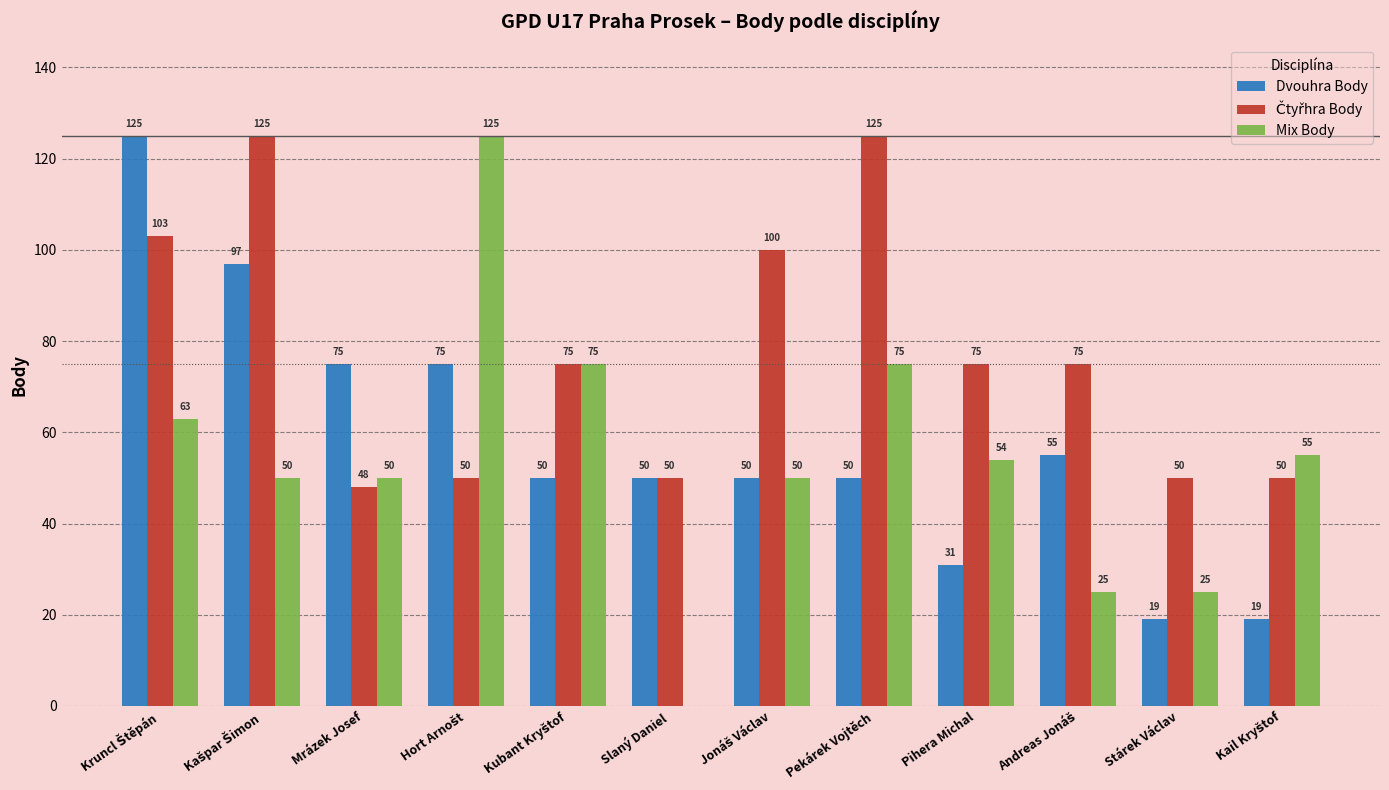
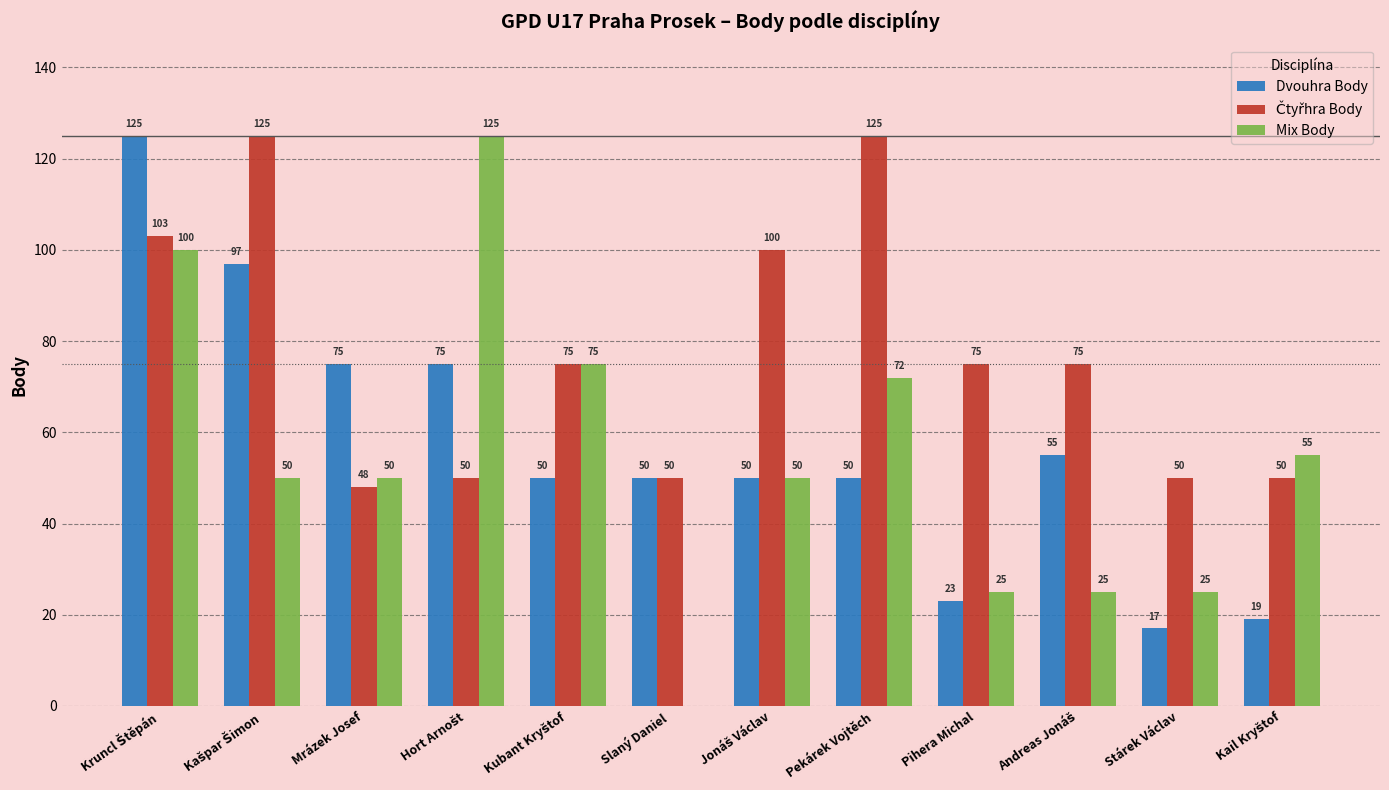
  {
    "Dvouhra Body": {
      "Kruncl Štěpán": 125,
      "Kašpar Šimon": 97,
      "Mrázek Josef": 75,
      "Hort Arnošt": 75,
      "Kubant Kryštof": 50,
      "Slaný Daniel": 50,
      "Jonáš Václav": 50,
      "Pekárek Vojtěch": 50,
-     "Pihera Michal": 31,
+     "Pihera Michal": 23,
      "Andreas Jonáš": 55,
-     "Stárek Václav": 19,
+     "Stárek Václav": 17,
      "Kail Kryštof": 19
    },
    "Čtyřhra Body": {
      "Kruncl Štěpán": 103,
      "Kašpar Šimon": 125,
      "Mrázek Josef": 48,
      "Hort Arnošt": 50,
      "Kubant Kryštof": 75,
      "Slaný Daniel": 50,
      "Jonáš Václav": 100,
      "Pekárek Vojtěch": 125,
      "Pihera Michal": 75,
      "Andreas Jonáš": 75,
      "Stárek Václav": 50,
      "Kail Kryštof": 50
    },
    "Mix Body": {
-     "Kruncl Štěpán": 63,
+     "Kruncl Štěpán": 100,
      "Kašpar Šimon": 50,
      "Mrázek Josef": 50,
      "Hort Arnošt": 125,
      "Kubant Kryštof": 75,
      "Jonáš Václav": 50,
-     "Pekárek Vojtěch": 75,
-     "Pihera Michal": 54,
+     "Pekárek Vojtěch": 72,
+     "Pihera Michal": 25,
      "Andreas Jonáš": 25,
      "Stárek Václav": 25,
      "Kail Kryštof": 55
    }
  }
